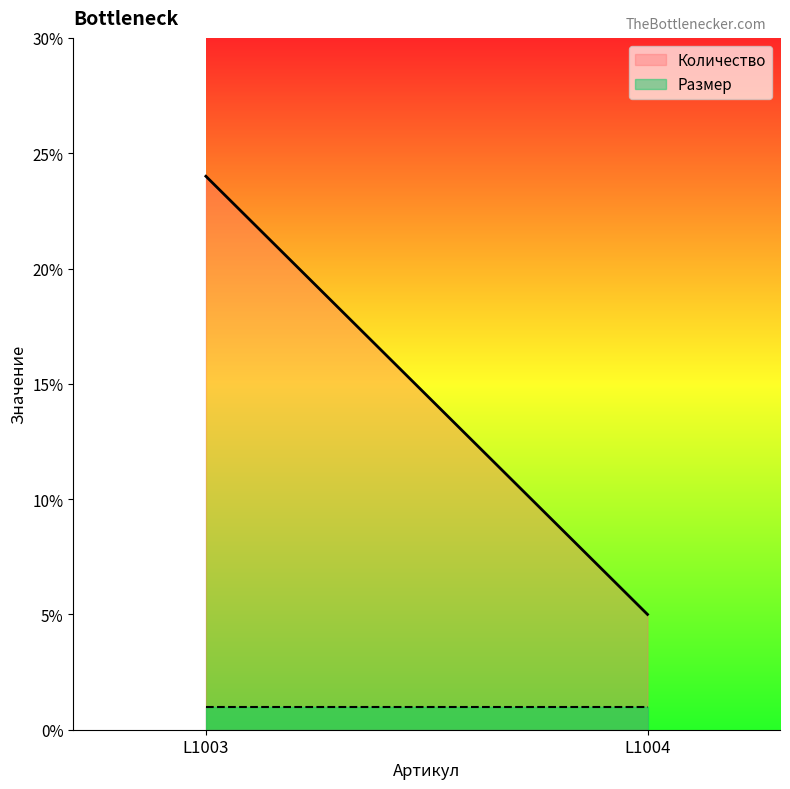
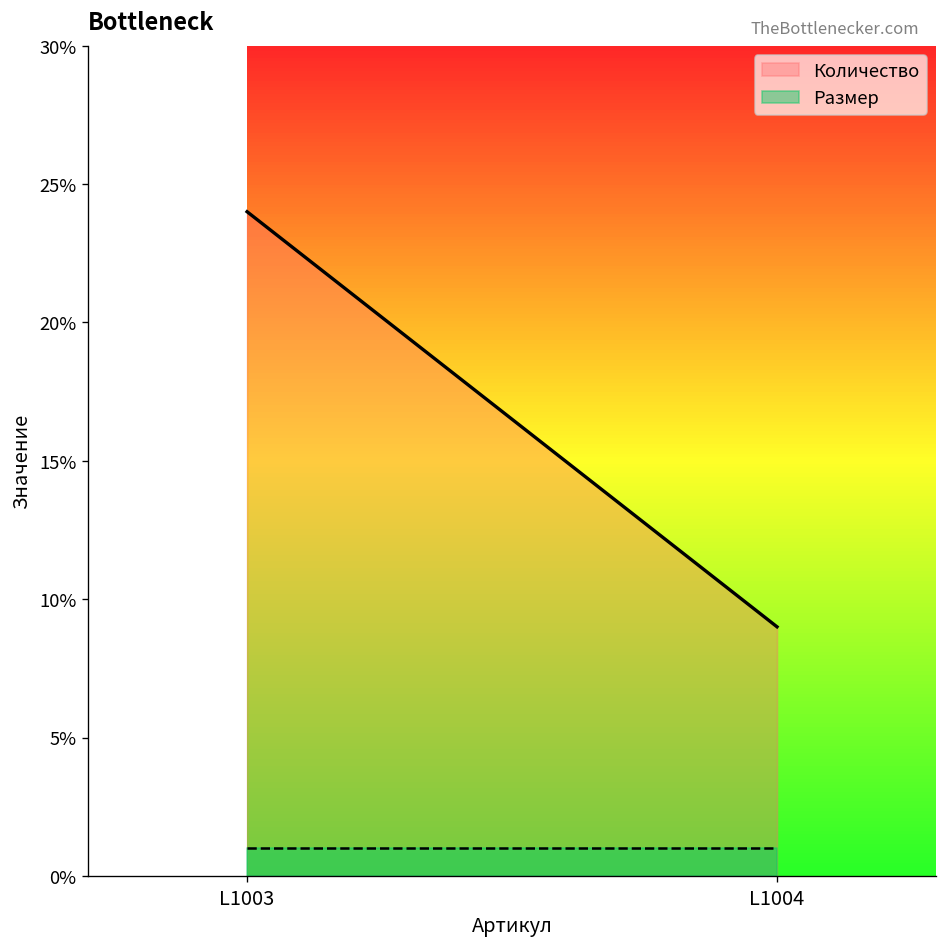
  {
    "Количество": {
      "L1003": "24%",
-     "L1004": "5%"
+     "L1004": "9%"
    },
    "Размер": {
      "L1003": "1%",
      "L1004": "1%"
    }
  }
